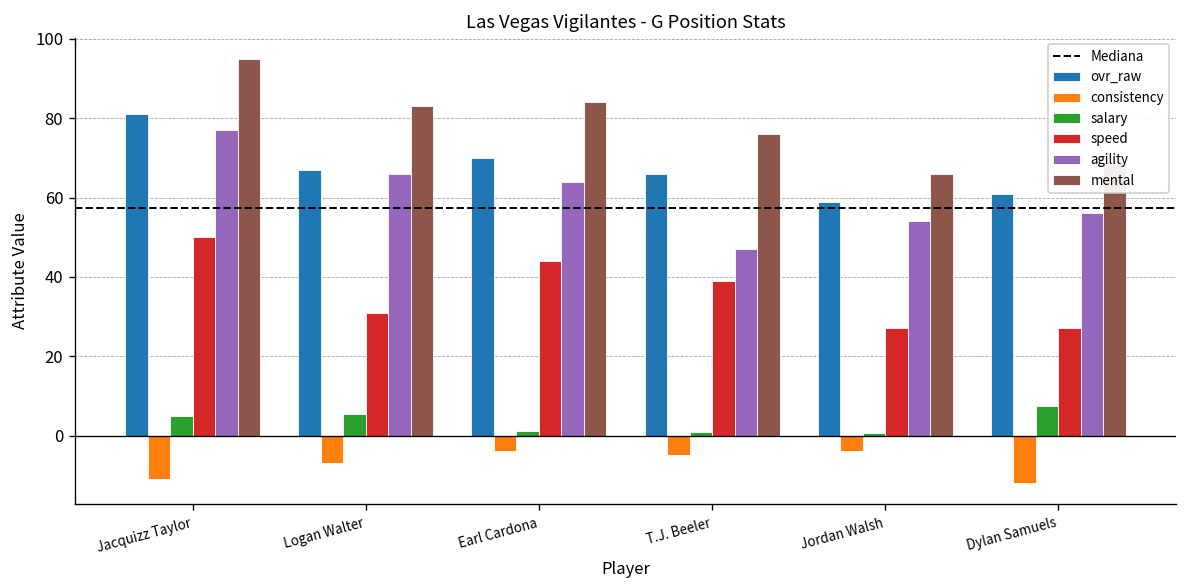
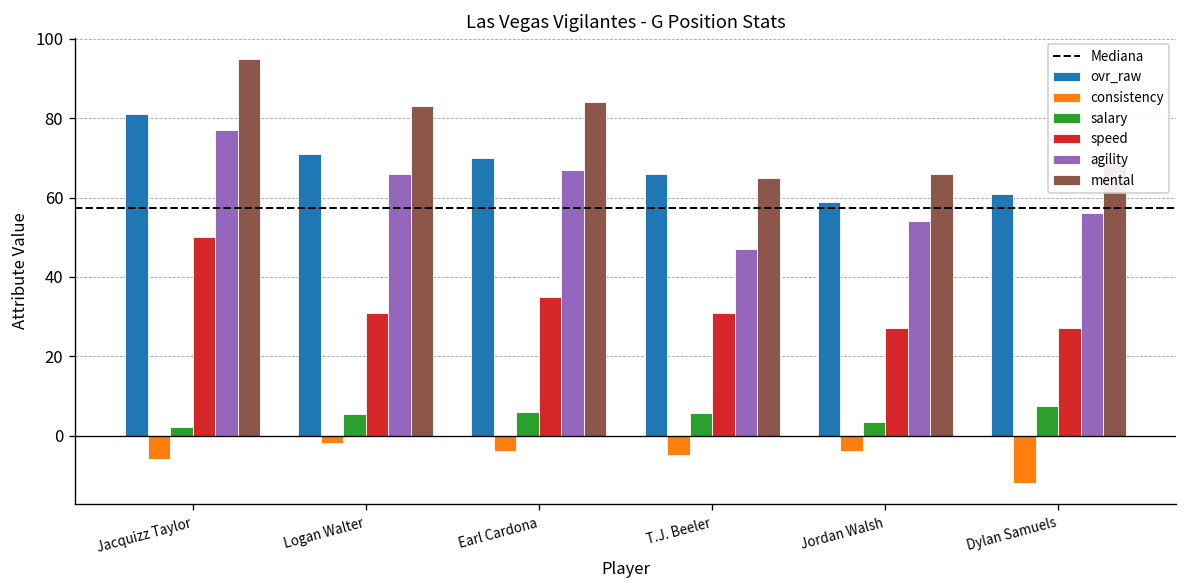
  {
    "ovr_raw": {
      "Jacquizz Taylor": 81,
-     "Logan Walter": 67,
+     "Logan Walter": 71,
      "Earl Cardona": 70,
      "T.J. Beeler": 66,
      "Jordan Walsh": 59,
      "Dylan Samuels": 61
    },
    "consistency": {
-     "Jacquizz Taylor": -11,
-     "Logan Walter": -7,
+     "Jacquizz Taylor": -6,
+     "Logan Walter": -2,
      "Earl Cardona": -4,
      "T.J. Beeler": -5,
      "Jordan Walsh": -4,
      "Dylan Samuels": -12
    },
    "salary": {
-     "Jacquizz Taylor": 5,
+     "Jacquizz Taylor": 2,
      "Logan Walter": 5,
-     "Earl Cardona": 1,
-     "T.J. Beeler": 1,
-     "Jordan Walsh": 1,
+     "Earl Cardona": 6,
+     "T.J. Beeler": 6,
+     "Jordan Walsh": 4,
      "Dylan Samuels": 8
    },
    "speed": {
      "Jacquizz Taylor": 50,
      "Logan Walter": 31,
-     "Earl Cardona": 44,
-     "T.J. Beeler": 39,
+     "Earl Cardona": 35,
+     "T.J. Beeler": 31,
      "Jordan Walsh": 27,
      "Dylan Samuels": 27
    },
    "agility": {
      "Jacquizz Taylor": 77,
      "Logan Walter": 66,
-     "Earl Cardona": 64,
+     "Earl Cardona": 67,
      "T.J. Beeler": 47,
      "Jordan Walsh": 54,
      "Dylan Samuels": 56
    },
    "mental": {
      "Jacquizz Taylor": 95,
      "Logan Walter": 83,
      "Earl Cardona": 84,
-     "T.J. Beeler": 76,
+     "T.J. Beeler": 65,
      "Jordan Walsh": 66
    }
  }
